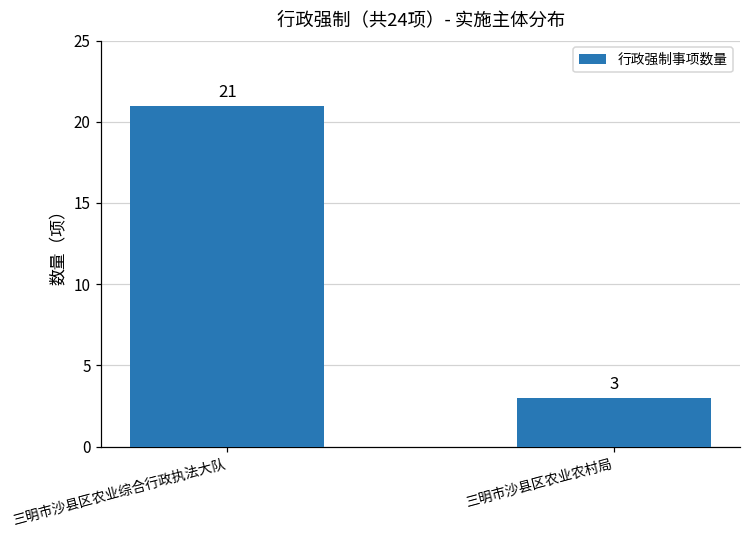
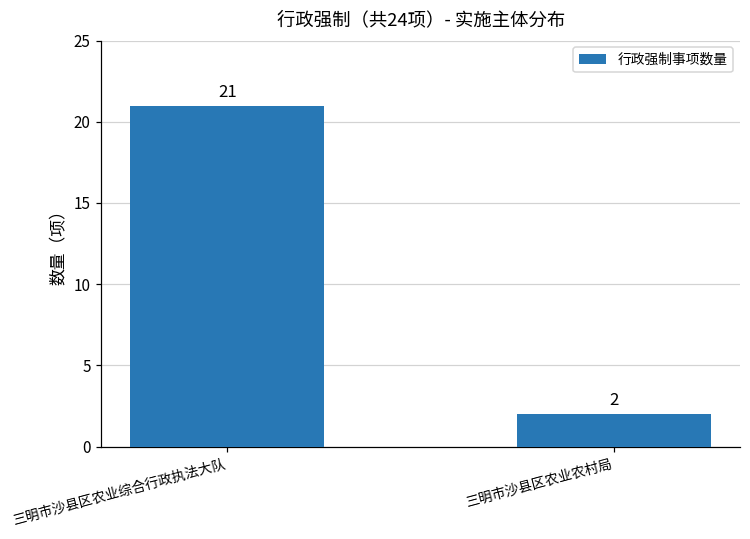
  {
    "三明市沙县区农业综合行政执法大队": 21,
-   "三明市沙县区农业农村局": 3
+   "三明市沙县区农业农村局": 2
  }
